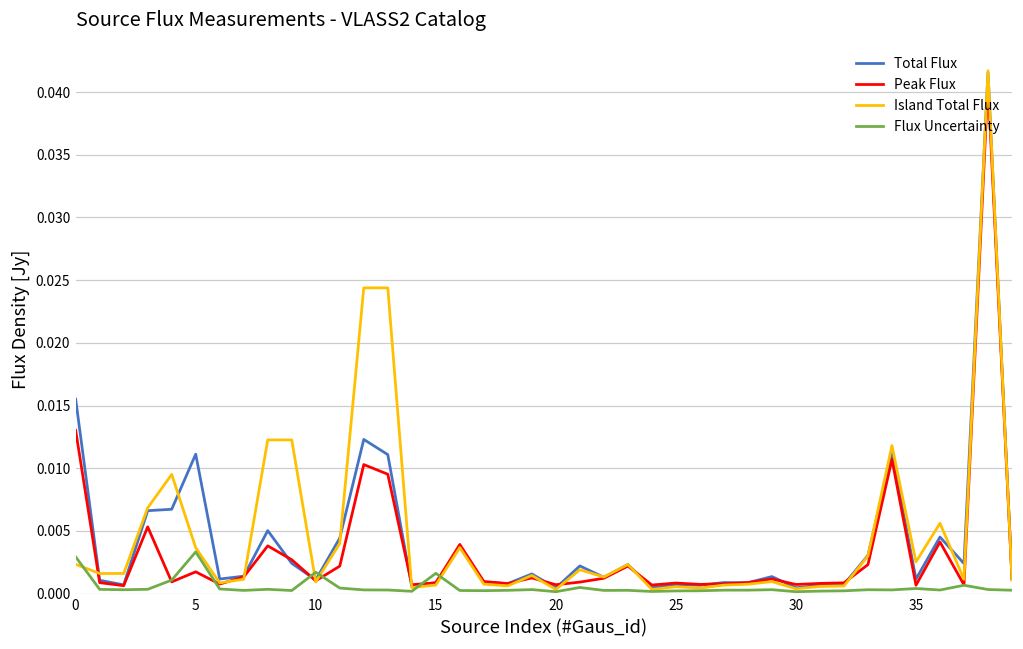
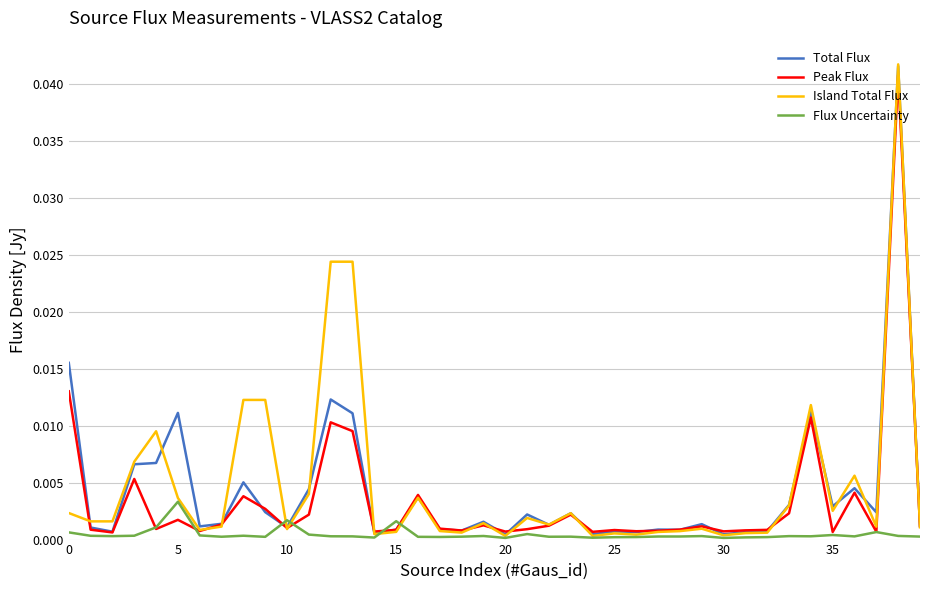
  {
    "Total Flux": {
      "0": 0.0155,
      "5": 0.0111,
-     "35": 0.0012
+     "35": 0.0029
    },
    "Peak Flux": {
      "0": 0.0130,
      "5": 0.0017,
      "20": 0.0007,
      "30": 0.0007,
      "35": 0.0007
    },
    "Island Total Flux": {
      "0": 0.0023,
      "5": 0.0037,
      "35": 0.0025
    },
    "Flux Uncertainty": {
-     "0": 0.0029,
+     "0": 0.0006,
      "5": 0.0033,
      "10": 0.0017,
      "15": 0.0016,
      "25": 0.0002,
      "30": 0.0001,
      "35": 0.0004
    }
  }
